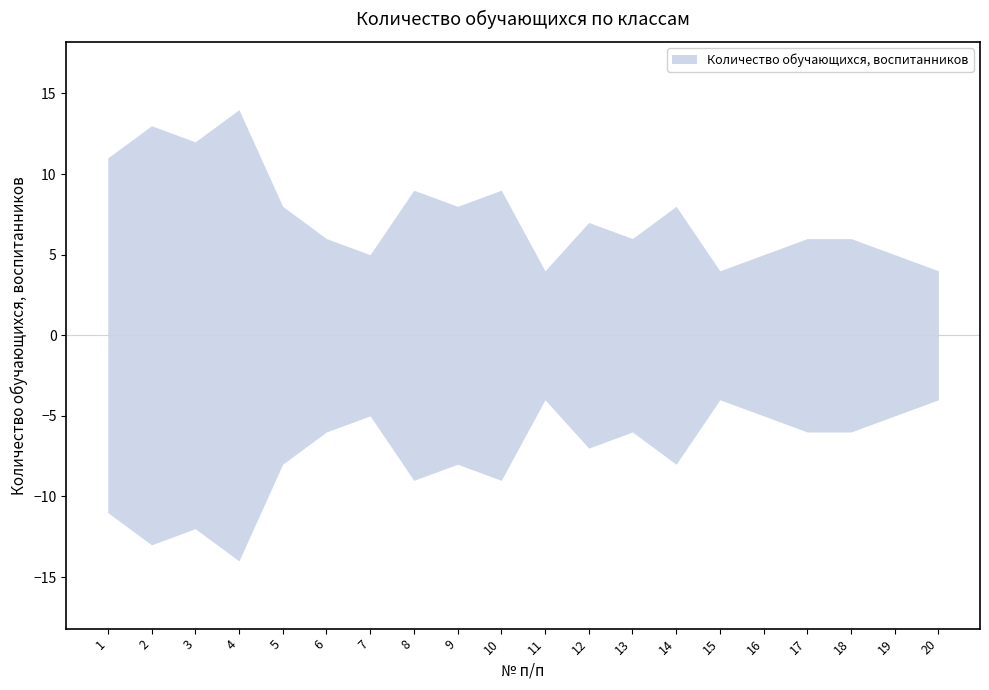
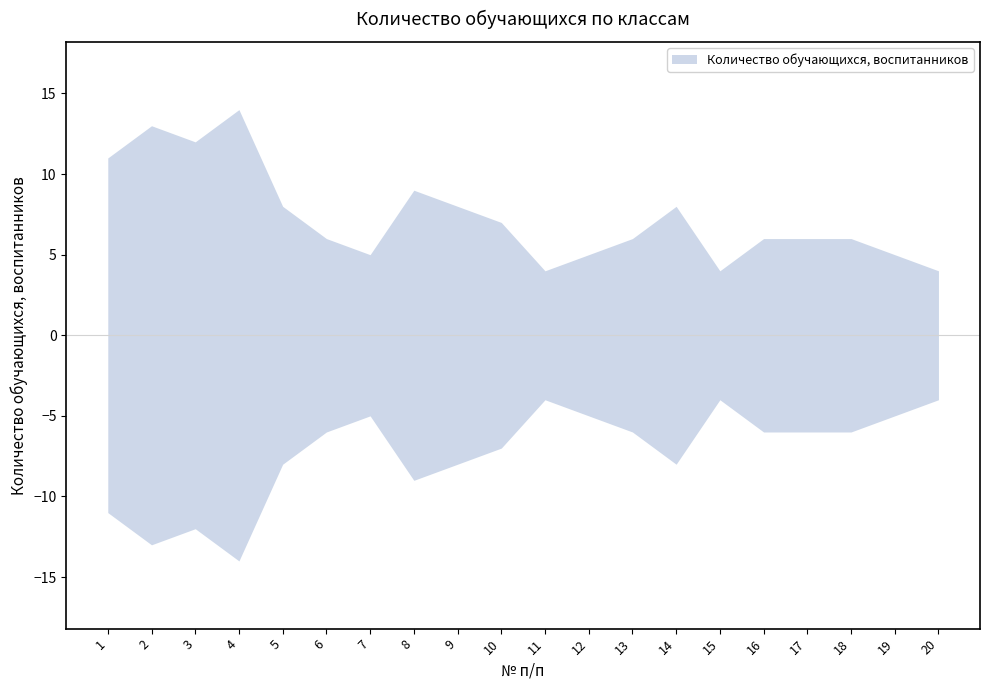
  {
-   "10": 9,
-   "12": 7,
-   "16": 5
+   "10": 7,
+   "12": 5,
+   "16": 6
  }
